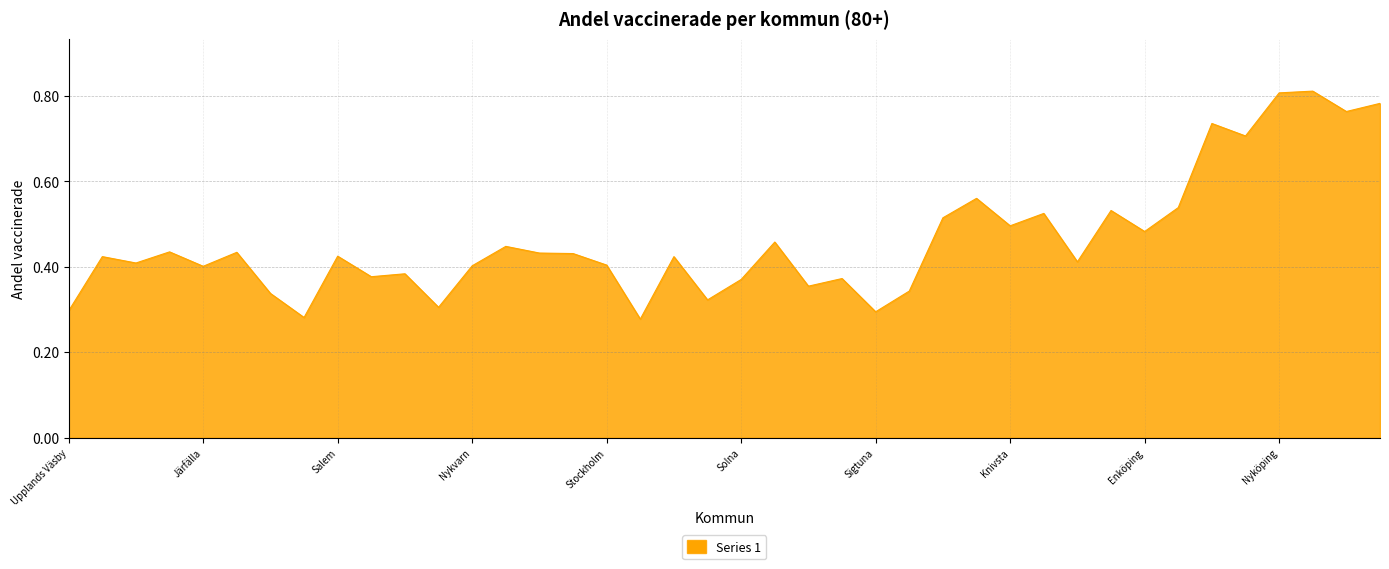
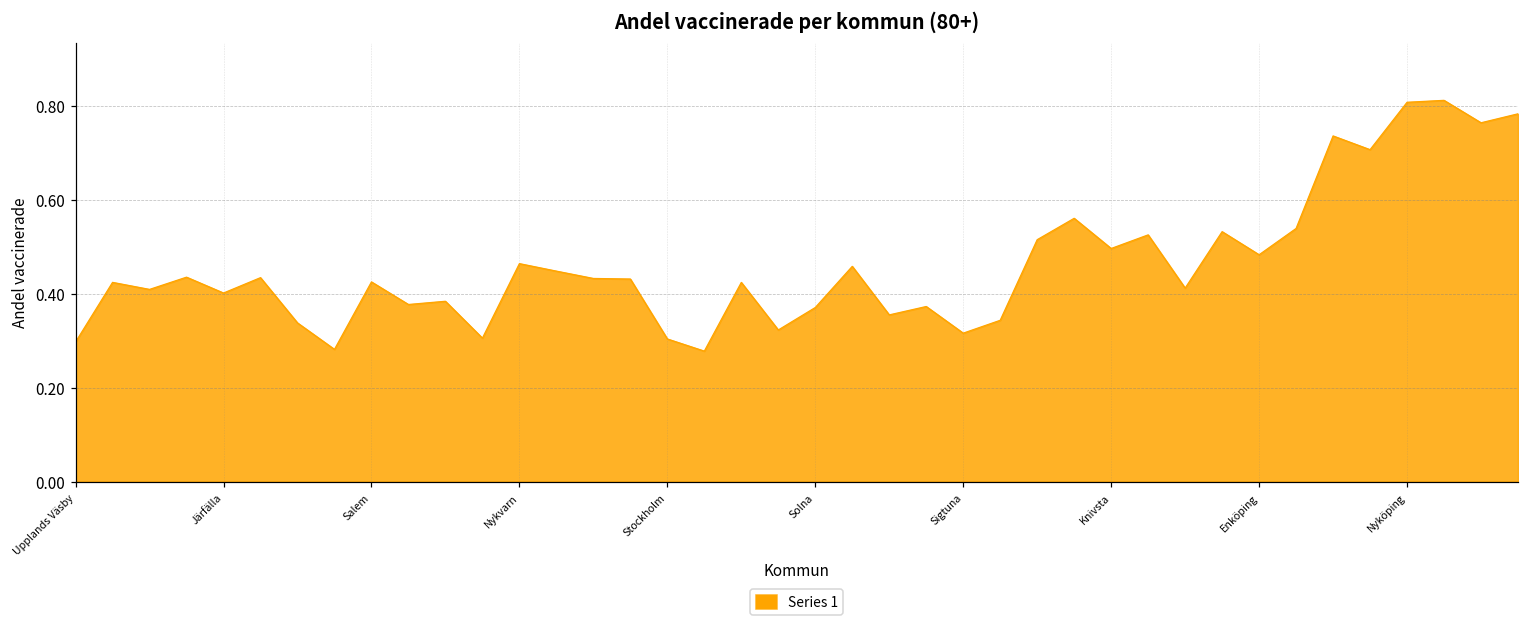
  {
    "Upplands Väsby": 0.30,
    "Järfälla": 0.40,
    "Salem": 0.43,
-   "Nykvarn": 0.40,
-   "Stockholm": 0.40,
+   "Nykvarn": 0.46,
+   "Stockholm": 0.30,
    "Solna": 0.37,
-   "Sigtuna": 0.29,
+   "Sigtuna": 0.32,
    "Knivsta": 0.50,
    "Enköping": 0.48,
    "Nyköping": 0.81
  }
